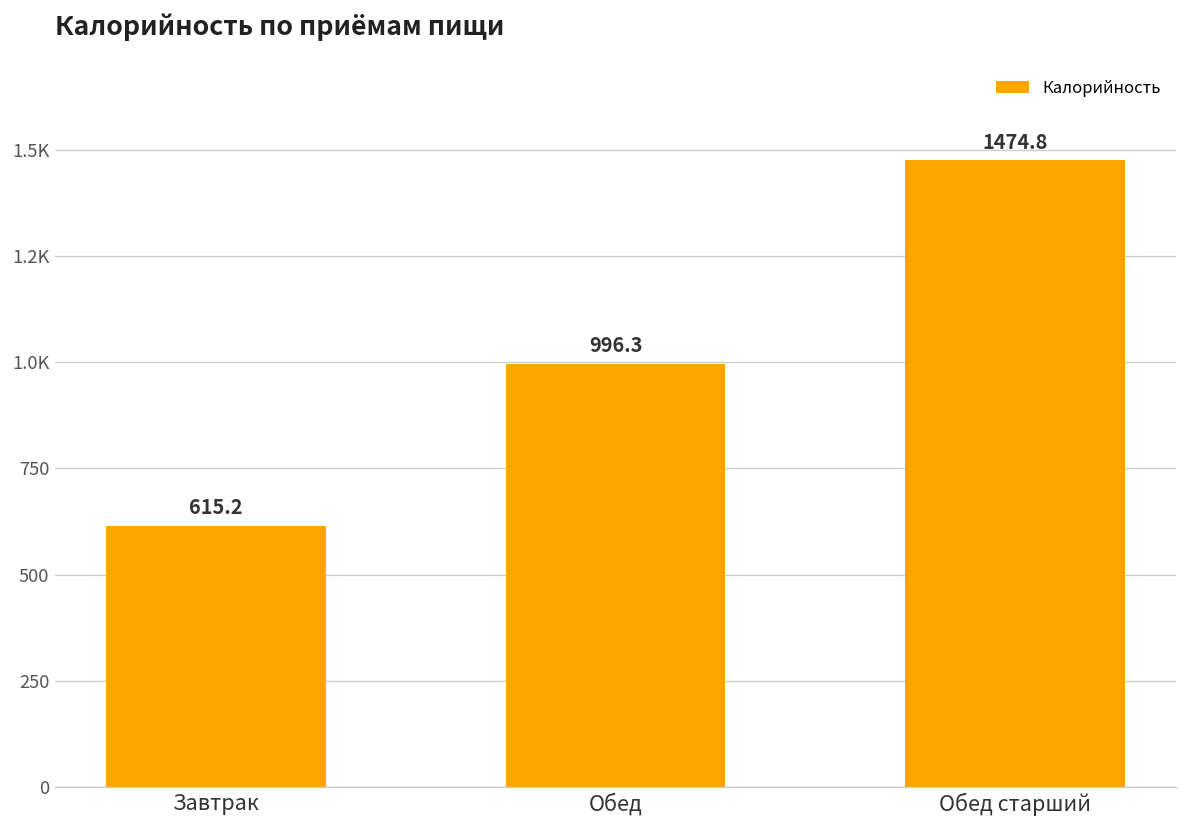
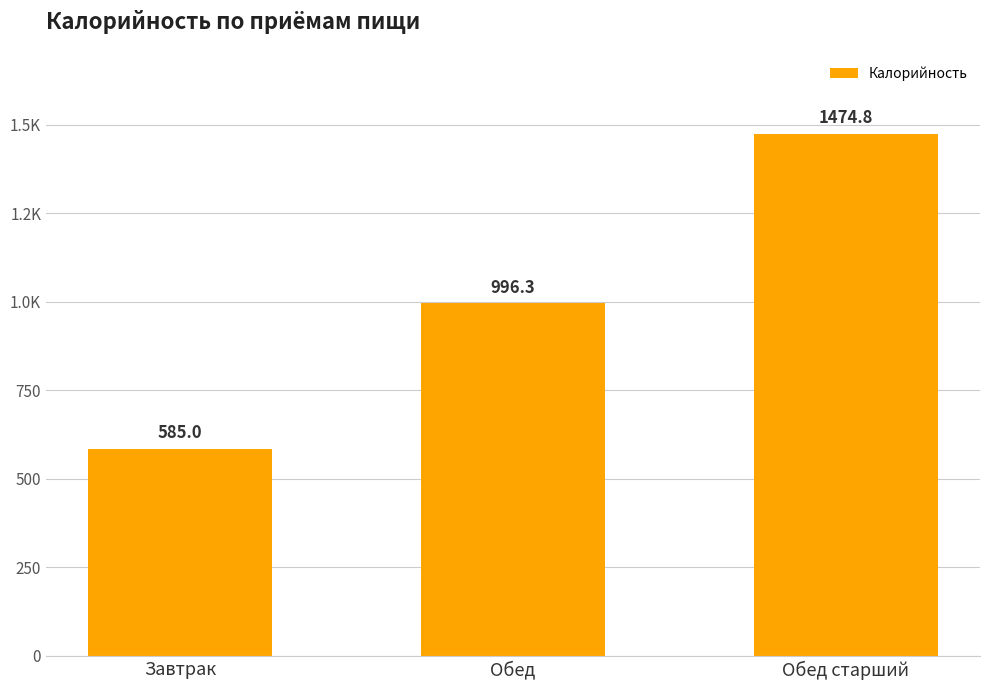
  {
-   "Завтрак": 615.2,
+   "Завтрак": 585.0,
    "Обед": 996.3,
    "Обед старший": 1474.8
  }
